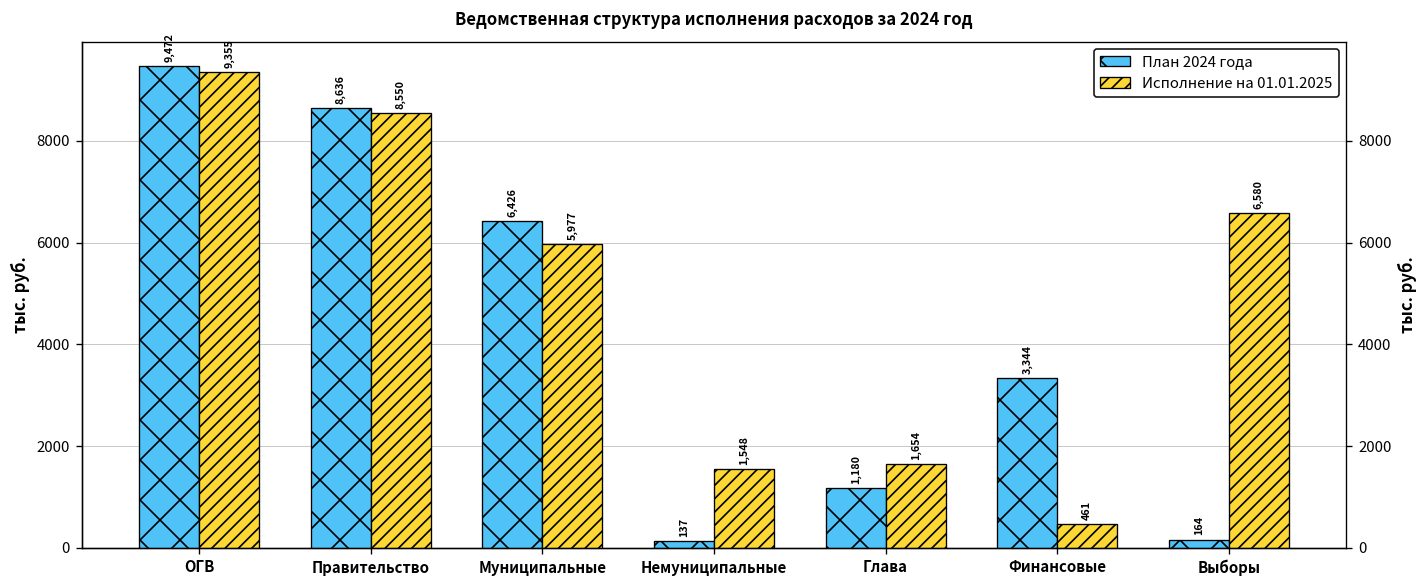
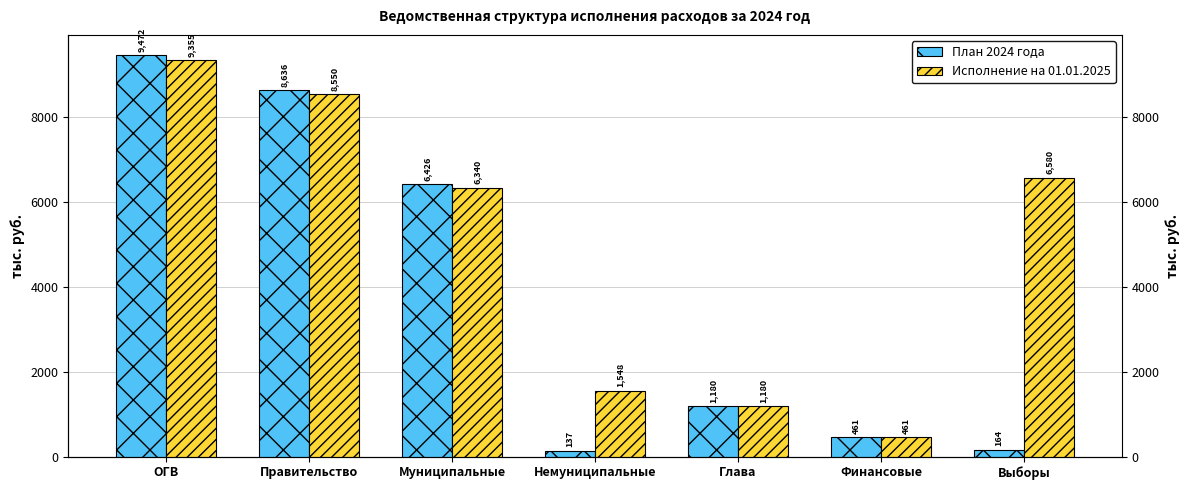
  {
    "План 2024 года": {
      "ОГВ": "9,472",
      "Правительство": "8,636",
      "Муниципальные": "6,426",
      "Немуниципальные": "137",
      "Глава": "1,180",
-     "Финансовые": "3,344",
+     "Финансовые": "461",
      "Выборы": "164"
    },
    "Исполнение на 01.01.2025": {
      "ОГВ": "9,355",
      "Правительство": "8,550",
-     "Муниципальные": "5,977",
+     "Муниципальные": "6,340",
      "Немуниципальные": "1,548",
-     "Глава": "1,654",
+     "Глава": "1,180",
      "Финансовые": "461",
      "Выборы": "6,580"
    }
  }
